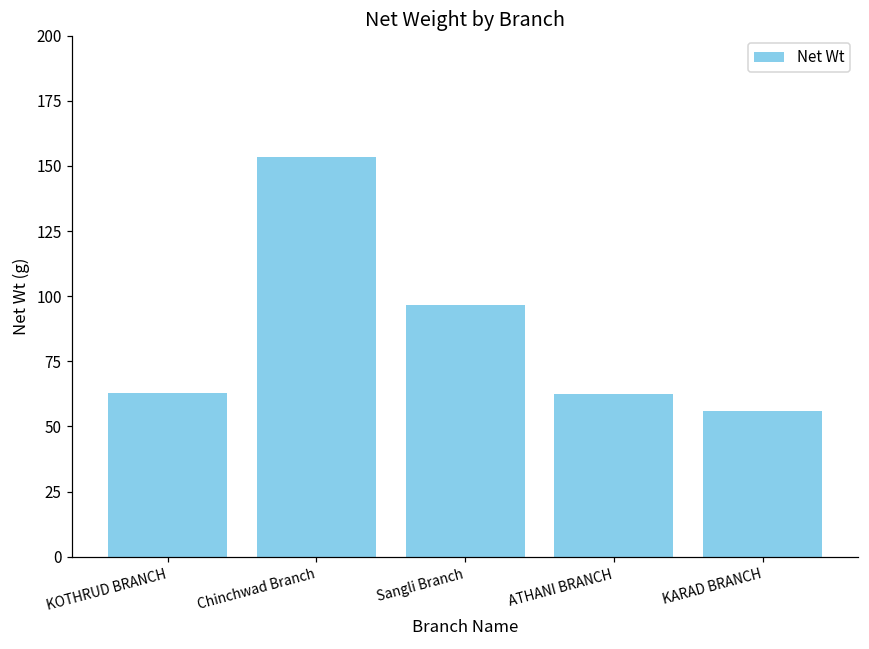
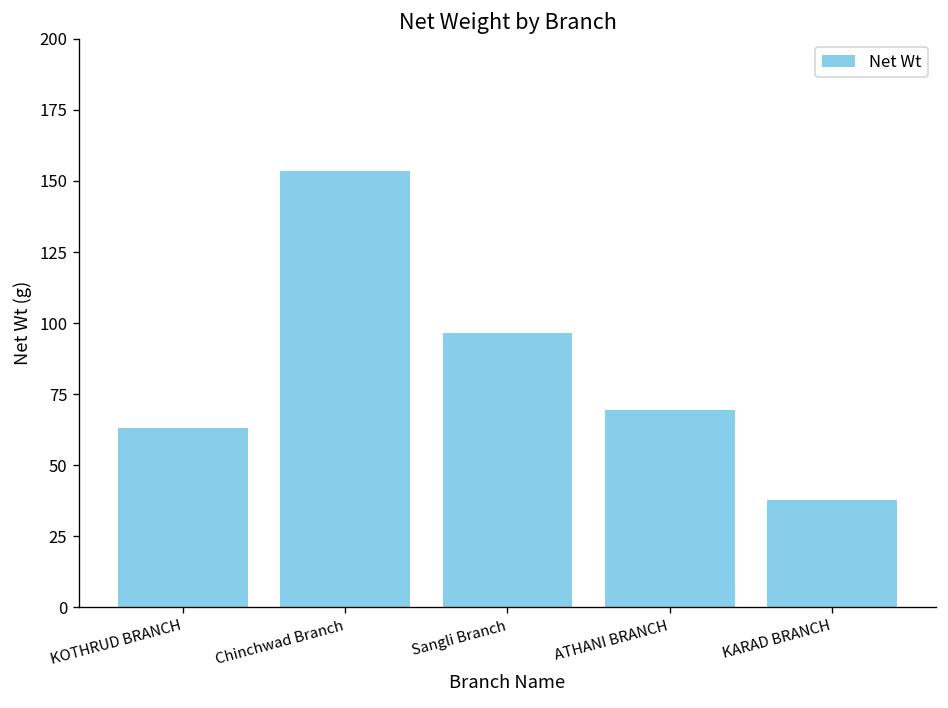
  {
    "KOTHRUD BRANCH": 63,
    "Chinchwad Branch": 154,
    "Sangli Branch": 97,
-   "ATHANI BRANCH": 62,
-   "KARAD BRANCH": 56
+   "ATHANI BRANCH": 69,
+   "KARAD BRANCH": 38
  }
